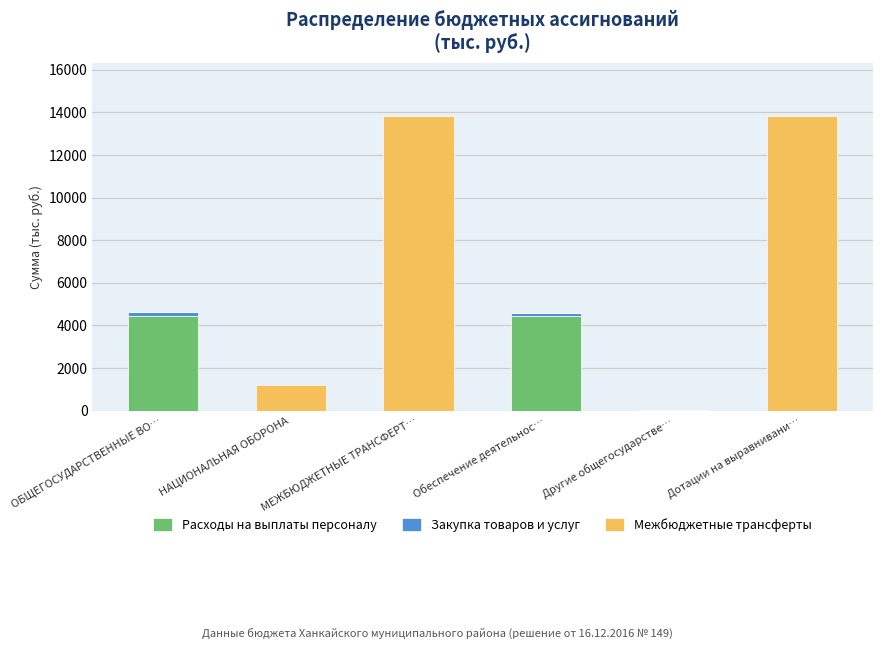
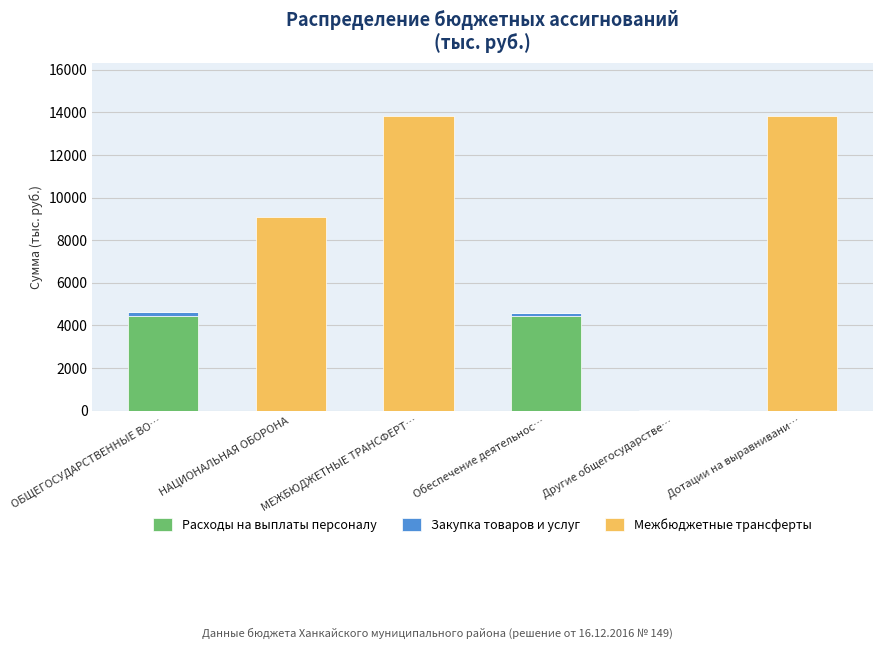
  {
    "Расходы на выплаты персоналу": {
      "ОБЩЕГОСУДАРСТВЕННЫЕ ВО…": 4500,
      "НАЦИОНАЛЬНАЯ ОБОРОНА": 0,
      "МЕЖБЮДЖЕТНЫЕ ТРАНСФЕРТ…": 0,
      "Обеспечение деятельнос…": 4500,
      "Другие общегосударстве…": 0,
      "Дотации на выравнивани…": 0
    },
    "Закупка товаров и услуг": {
      "ОБЩЕГОСУДАРСТВЕННЫЕ ВО…": 200,
      "НАЦИОНАЛЬНАЯ ОБОРОНА": 0,
      "МЕЖБЮДЖЕТНЫЕ ТРАНСФЕРТ…": 0,
      "Обеспечение деятельнос…": 100,
      "Дотации на выравнивани…": 0
    },
    "Межбюджетные трансферты": {
      "ОБЩЕГОСУДАРСТВЕННЫЕ ВО…": 0,
-     "НАЦИОНАЛЬНАЯ ОБОРОНА": 1200,
+     "НАЦИОНАЛЬНАЯ ОБОРОНА": 9100,
      "МЕЖБЮДЖЕТНЫЕ ТРАНСФЕРТ…": 13800,
      "Обеспечение деятельнос…": 0,
      "Другие общегосударстве…": 0,
      "Дотации на выравнивани…": 13800
    }
  }
